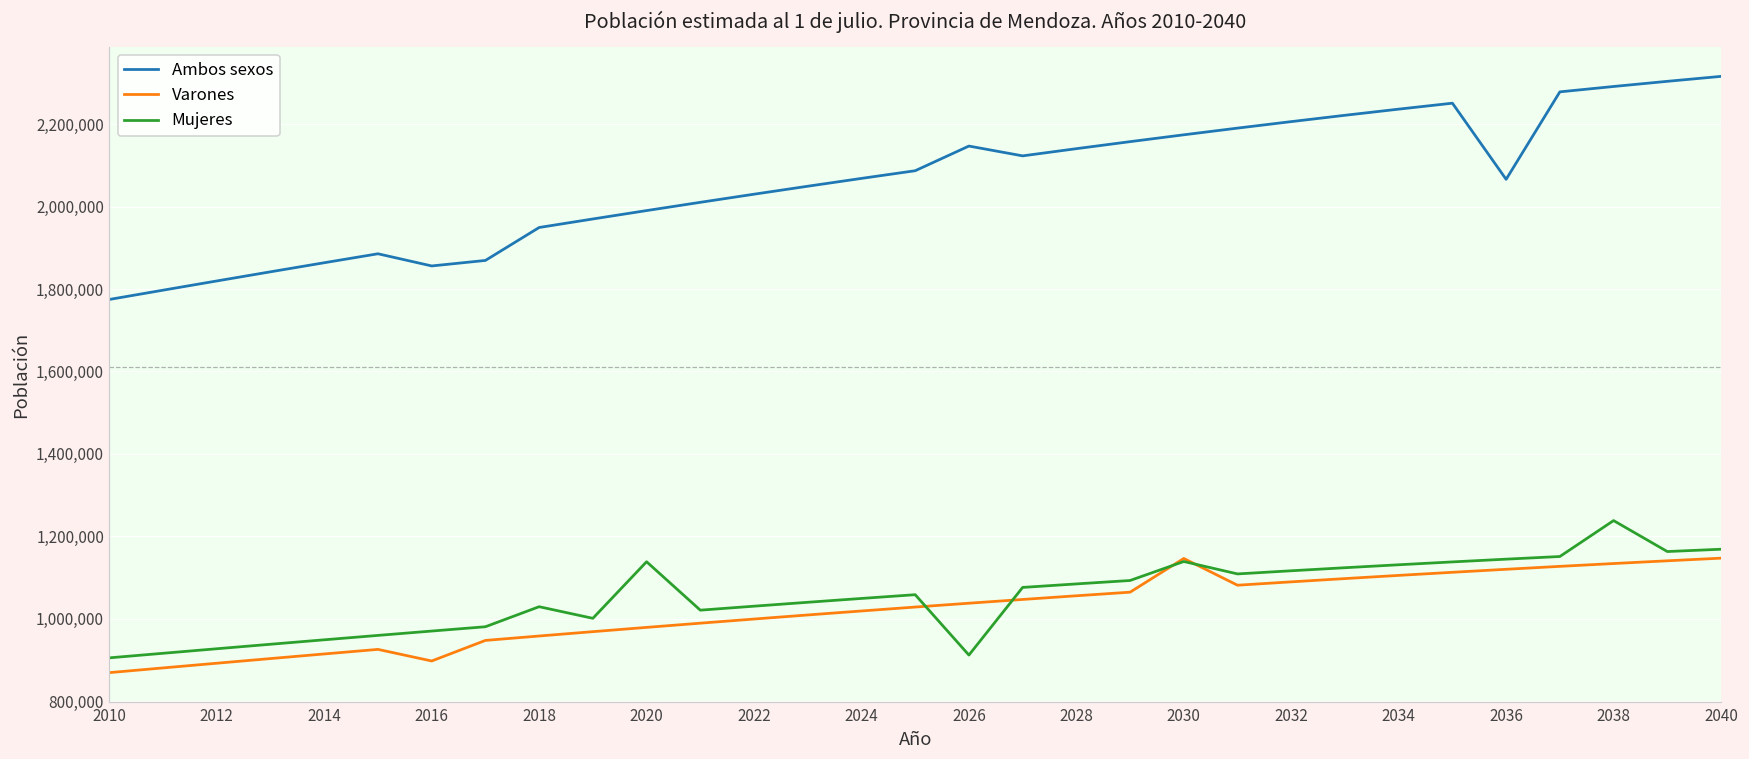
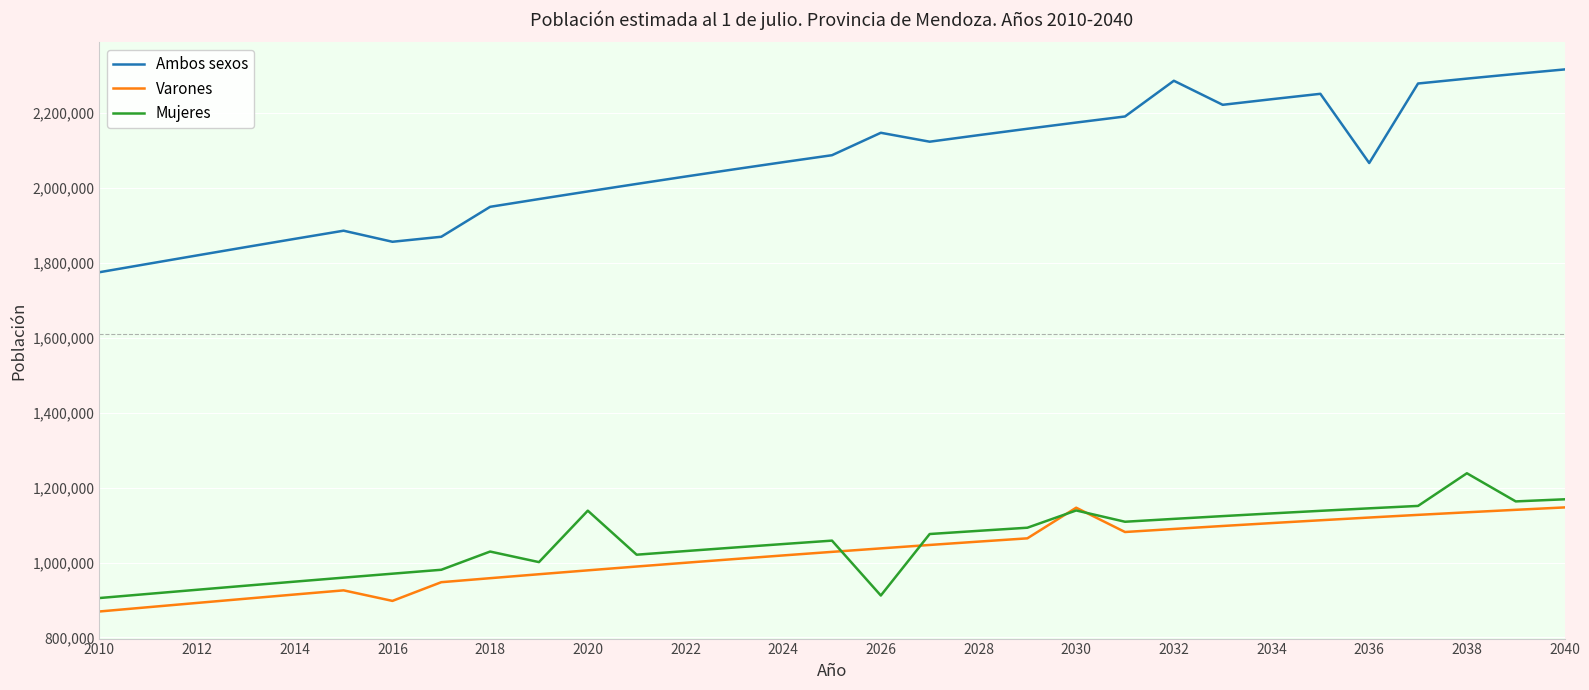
  {
    "Ambos sexos": {
      "2010": "1,770,000",
      "2012": "1,820,000",
      "2014": "1,860,000",
      "2016": "1,860,000",
      "2018": "1,950,000",
      "2020": "1,990,000",
      "2022": "2,030,000",
      "2024": "2,070,000",
      "2026": "2,150,000",
      "2028": "2,140,000",
      "2030": "2,170,000",
-     "2032": "2,210,000",
+     "2032": "2,290,000",
      "2034": "2,240,000",
      "2036": "2,070,000",
      "2038": "2,290,000",
      "2040": "2,320,000"
    },
    "Varones": {
      "2010": "870,000",
      "2012": "890,000",
      "2014": "910,000",
      "2016": "900,000",
      "2018": "960,000",
      "2020": "980,000",
      "2022": "1,000,000",
      "2024": "1,020,000",
      "2026": "1,040,000",
      "2028": "1,060,000",
      "2030": "1,150,000",
      "2032": "1,090,000",
      "2034": "1,110,000",
      "2036": "1,120,000",
      "2038": "1,130,000",
      "2040": "1,150,000"
    },
    "Mujeres": {
      "2010": "910,000",
      "2012": "930,000",
      "2014": "950,000",
      "2016": "970,000",
      "2018": "1,030,000",
      "2020": "1,140,000",
      "2022": "1,030,000",
      "2024": "1,050,000",
      "2026": "910,000",
      "2028": "1,080,000",
      "2030": "1,140,000",
      "2032": "1,120,000",
      "2034": "1,130,000",
      "2036": "1,140,000",
      "2038": "1,240,000",
      "2040": "1,170,000"
    }
  }
